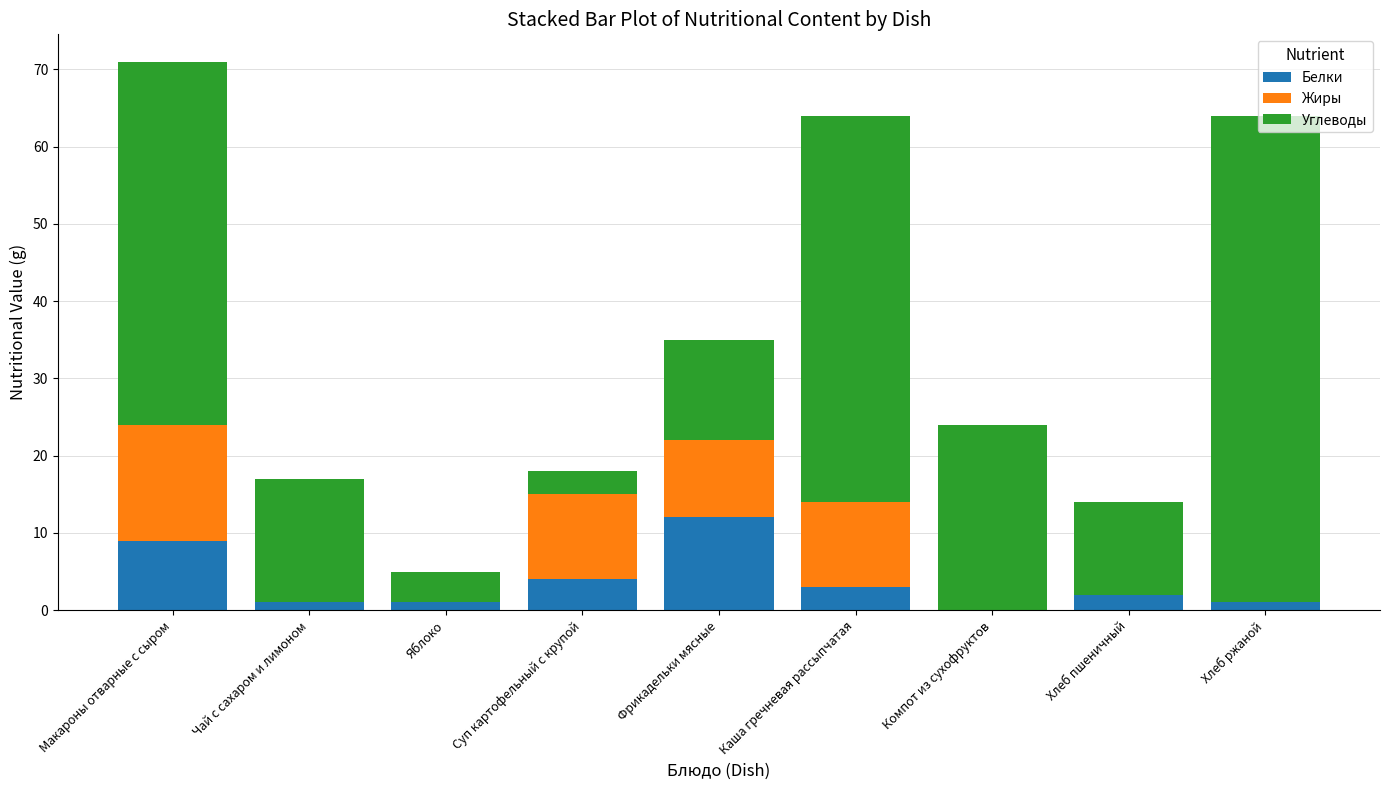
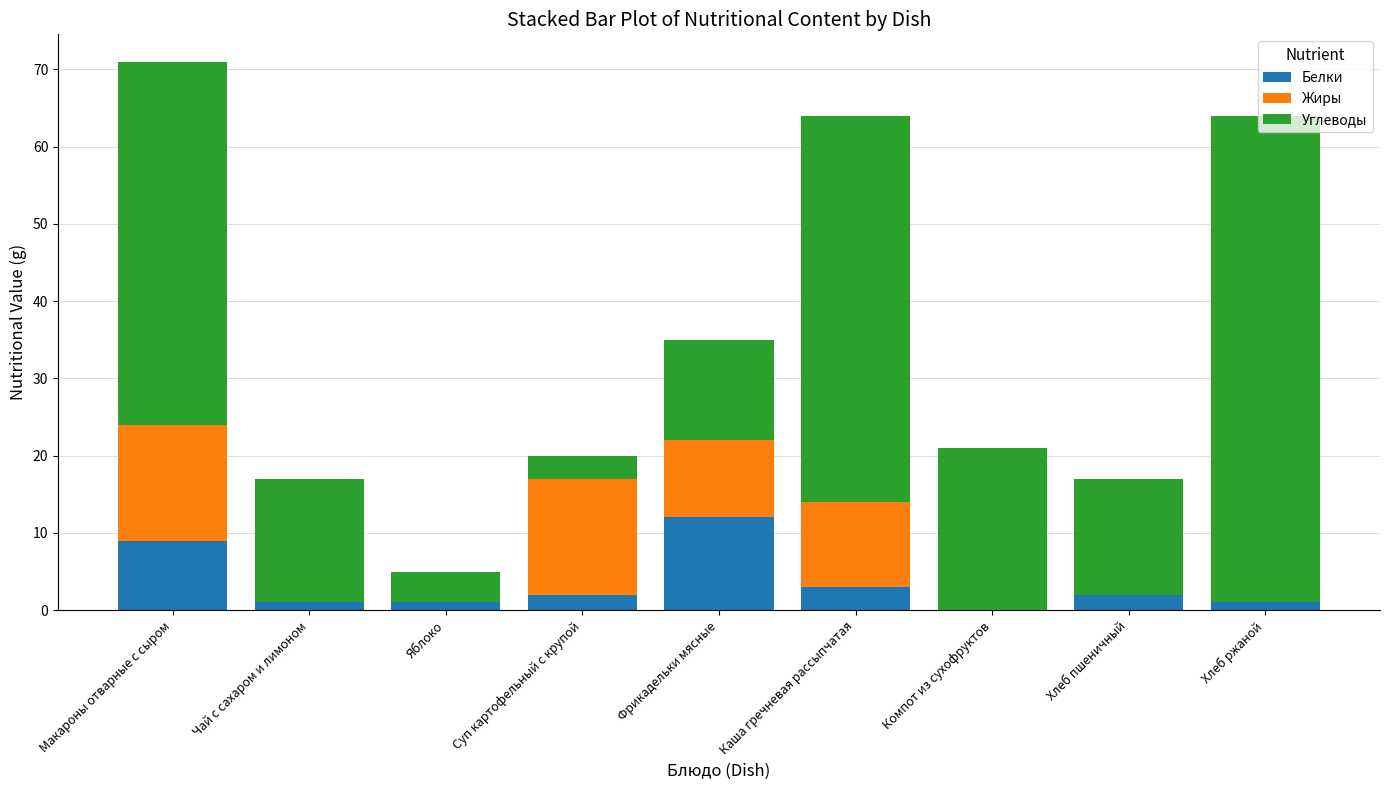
  {
    "Белки": {
      "Макароны отварные с сыром": 9,
      "Чай с сахаром и лимоном": 1,
      "Яблоко": 1,
-     "Суп картофельный с крупой": 4,
+     "Суп картофельный с крупой": 2,
      "Фрикадельки мясные": 12,
      "Каша гречневая рассыпчатая": 3,
      "Компот из сухофруктов": 0,
      "Хлеб пшеничный": 2,
      "Хлеб ржаной": 1
    },
    "Жиры": {
      "Макароны отварные с сыром": 15,
      "Чай с сахаром и лимоном": 0,
      "Яблоко": 0,
-     "Суп картофельный с крупой": 11,
+     "Суп картофельный с крупой": 15,
      "Фрикадельки мясные": 10,
      "Каша гречневая рассыпчатая": 11,
      "Компот из сухофруктов": 0,
      "Хлеб пшеничный": 0,
      "Хлеб ржаной": 0
    },
    "Углеводы": {
      "Макароны отварные с сыром": 47,
      "Чай с сахаром и лимоном": 16,
      "Яблоко": 4,
      "Суп картофельный с крупой": 3,
      "Фрикадельки мясные": 13,
      "Каша гречневая рассыпчатая": 50,
-     "Компот из сухофруктов": 24,
-     "Хлеб пшеничный": 12
+     "Компот из сухофруктов": 21,
+     "Хлеб пшеничный": 15
    }
  }
